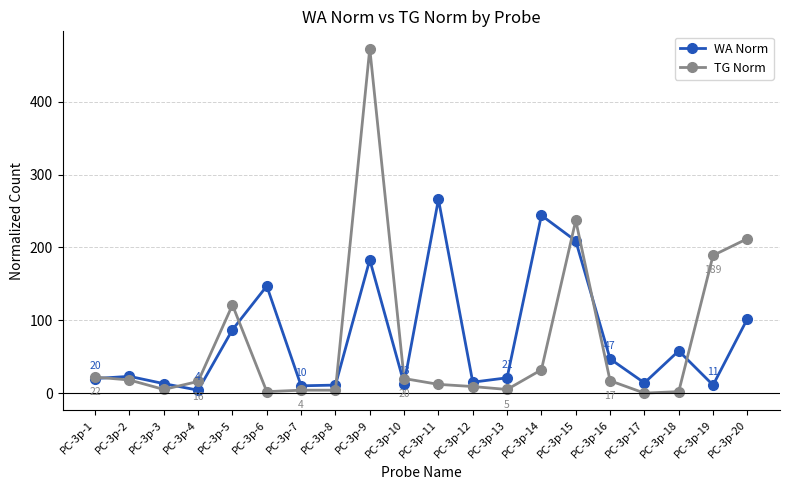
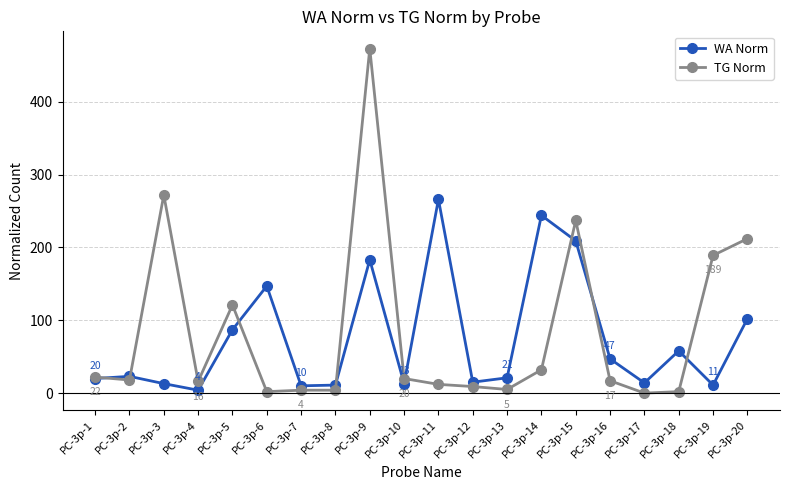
  {
    "WA Norm": {
      "PC-3p-7": 10,
      "PC-3p-10": 13,
      "PC-3p-13": 21,
      "PC-3p-16": 47,
      "PC-3p-19": 11
    },
    "TG Norm": {
      "PC-3p-2": 20,
-     "PC-3p-3": 10,
+     "PC-3p-3": 270,
      "PC-3p-5": 120,
      "PC-3p-6": 0,
      "PC-3p-9": 470,
      "PC-3p-11": 10,
      "PC-3p-12": 10,
      "PC-3p-14": 30,
      "PC-3p-15": 240,
      "PC-3p-17": 0,
      "PC-3p-18": 0,
      "PC-3p-20": 210
    }
  }
